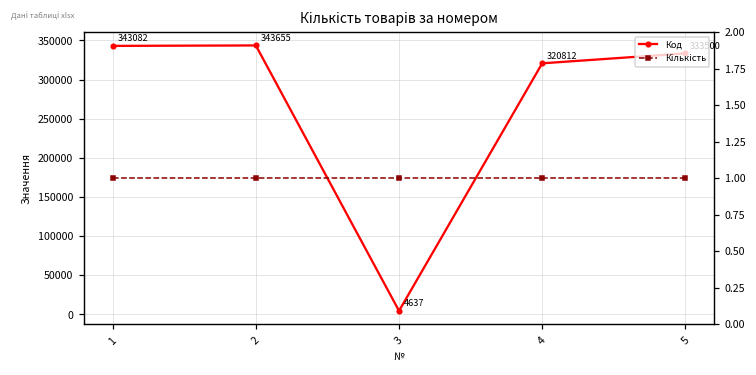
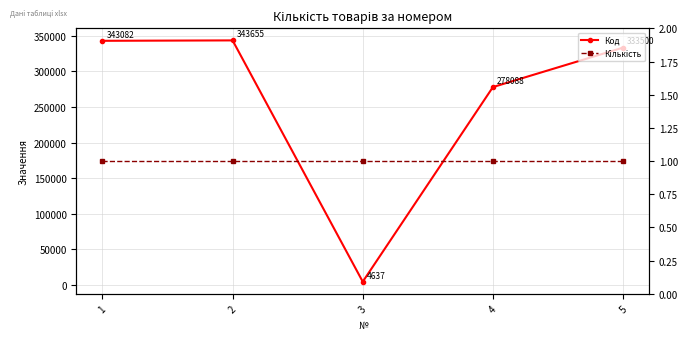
  {
    "Код": {
      "1": 343082,
      "2": 343655,
      "3": 4637,
-     "4": 320812
+     "4": 278088
    }
  }
